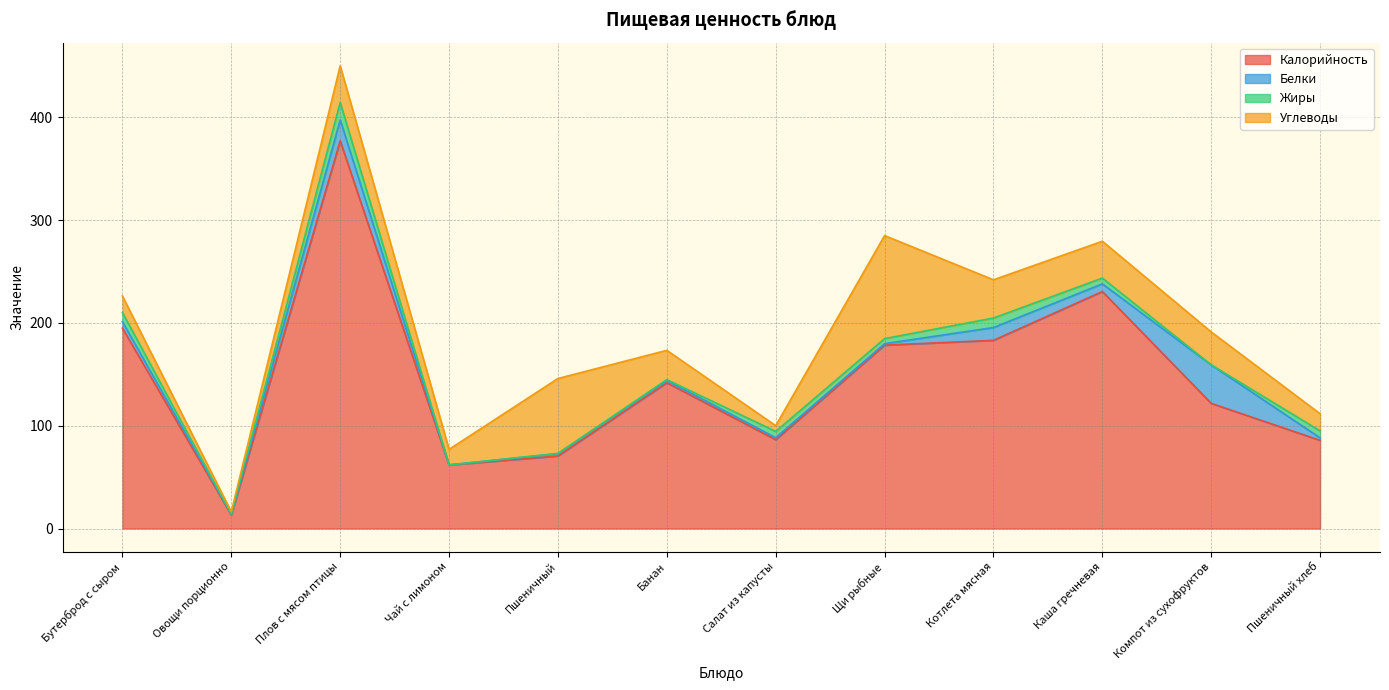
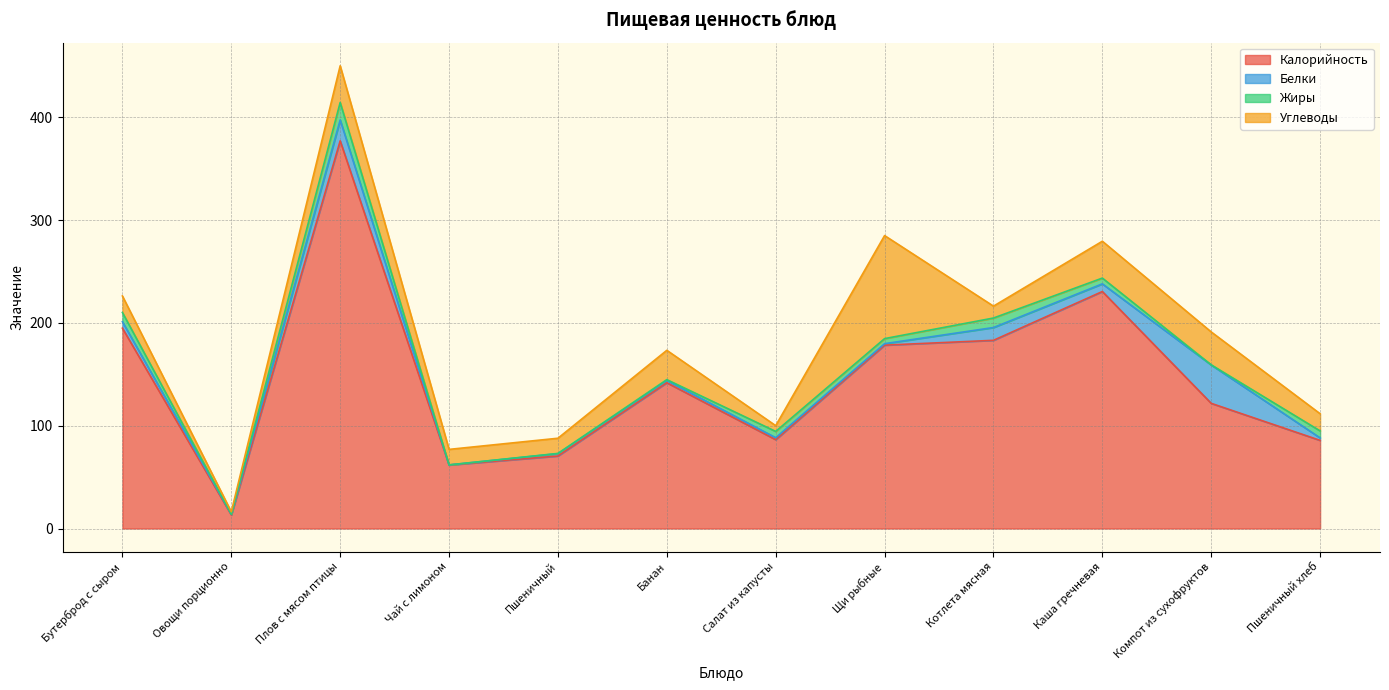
  {
    "Калорийность": {
      "Бутерброд с сыром": 195,
      "Плов с мясом птицы": 377,
      "Котлета мясная": 183,
      "Каша гречневая": 230,
      "Компот из сухофруктов": 122
    },
    "Белки": {
      "Бутерброд с сыром": 6,
      "Плов с мясом птицы": 20,
      "Котлета мясная": 12,
      "Каша гречневая": 7
    },
    "Жиры": {
      "Бутерброд с сыром": 9,
      "Плов с мясом птицы": 17,
      "Салат из капусты": 6,
      "Щи рыбные": 5,
      "Котлета мясная": 9,
      "Каша гречневая": 6,
      "Пшеничный хлеб": 7
    },
    "Углеводы": {
      "Бутерброд с сыром": 16,
      "Плов с мясом птицы": 36,
      "Чай с лимоном": 15,
-     "Пшеничный": 73,
+     "Пшеничный": 15,
      "Банан": 29,
      "Салат из капусты": 6,
      "Щи рыбные": 100,
-     "Котлета мясная": 37,
+     "Котлета мясная": 12,
      "Каша гречневая": 36,
      "Компот из сухофруктов": 32,
      "Пшеничный хлеб": 17
    }
  }
